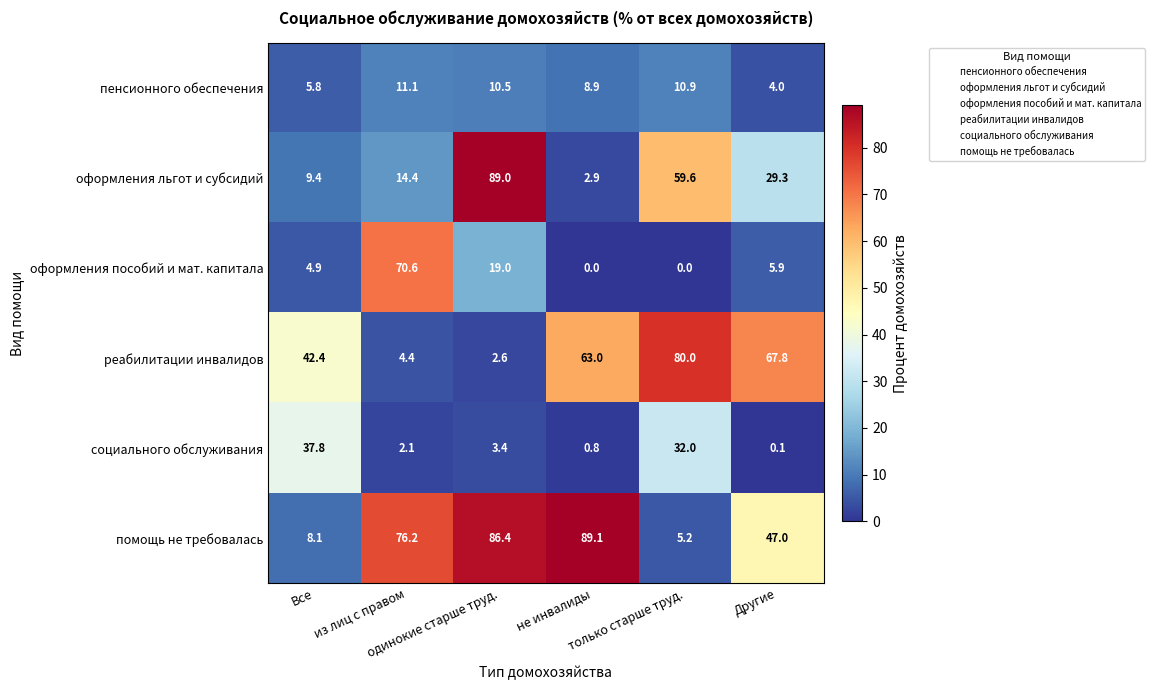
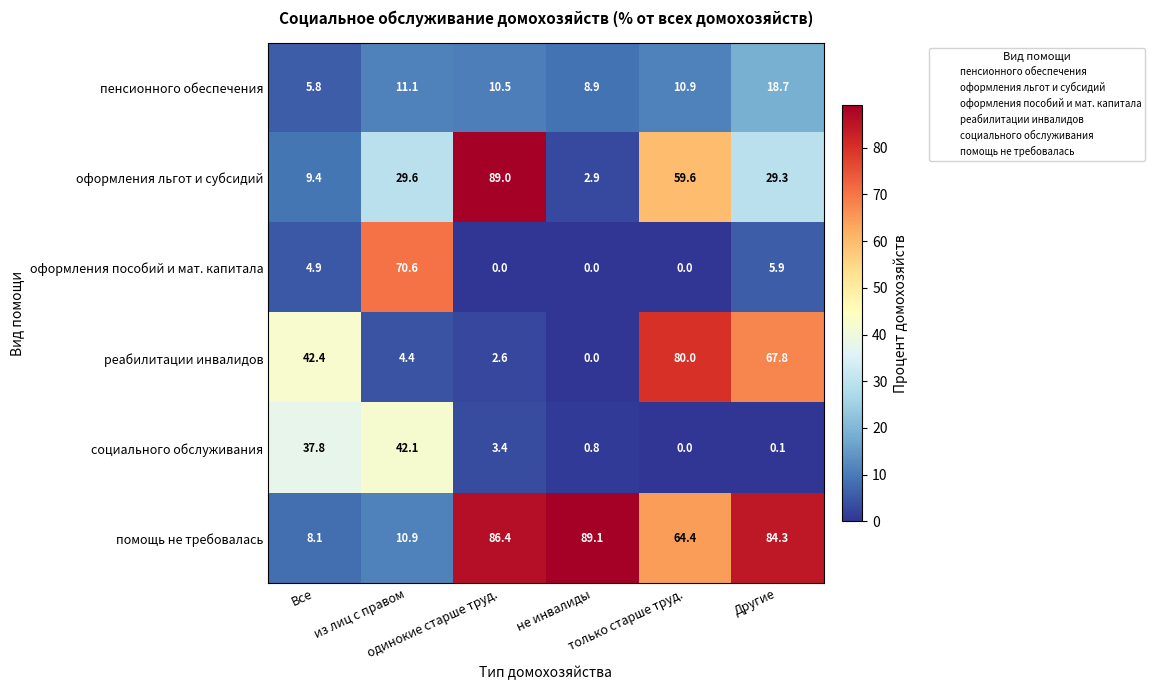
  {
    "пенсионного обеспечения": {
      "Все": 5.8,
      "из лиц с правом": 11.1,
      "одинокие старше труд.": 10.5,
      "не инвалиды": 8.9,
      "только старше труд.": 10.9,
-     "Другие": 4.0
+     "Другие": 18.7
    },
    "оформления льгот и субсидий": {
      "Все": 9.4,
-     "из лиц с правом": 14.4,
+     "из лиц с правом": 29.6,
      "одинокие старше труд.": 89.0,
      "не инвалиды": 2.9,
      "только старше труд.": 59.6,
      "Другие": 29.3
    },
    "оформления пособий и мат. капитала": {
      "Все": 4.9,
      "из лиц с правом": 70.6,
-     "одинокие старше труд.": 19.0,
+     "одинокие старше труд.": 0.0,
      "не инвалиды": 0.0,
      "только старше труд.": 0.0,
      "Другие": 5.9
    },
    "реабилитации инвалидов": {
      "Все": 42.4,
      "из лиц с правом": 4.4,
      "одинокие старше труд.": 2.6,
-     "не инвалиды": 63.0,
+     "не инвалиды": 0.0,
      "только старше труд.": 80.0,
      "Другие": 67.8
    },
    "социального обслуживания": {
      "Все": 37.8,
-     "из лиц с правом": 2.1,
+     "из лиц с правом": 42.1,
      "одинокие старше труд.": 3.4,
      "не инвалиды": 0.8,
-     "только старше труд.": 32.0,
+     "только старше труд.": 0.0,
      "Другие": 0.1
    },
    "помощь не требовалась": {
      "Все": 8.1,
-     "из лиц с правом": 76.2,
+     "из лиц с правом": 10.9,
      "одинокие старше труд.": 86.4,
      "не инвалиды": 89.1,
-     "только старше труд.": 5.2,
-     "Другие": 47.0
+     "только старше труд.": 64.4,
+     "Другие": 84.3
    }
  }
